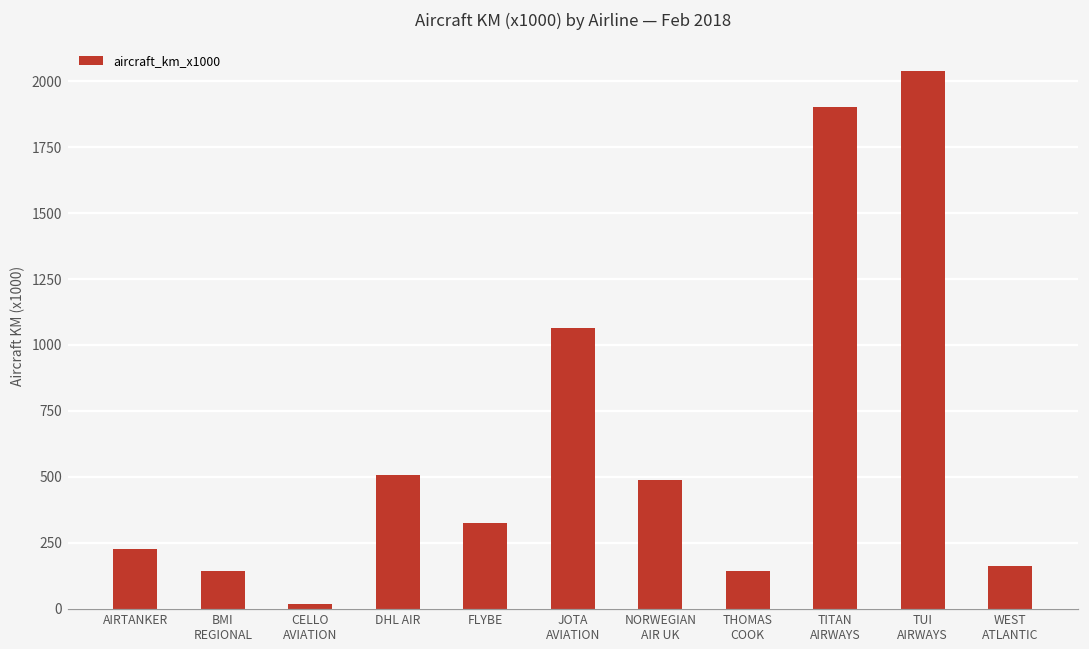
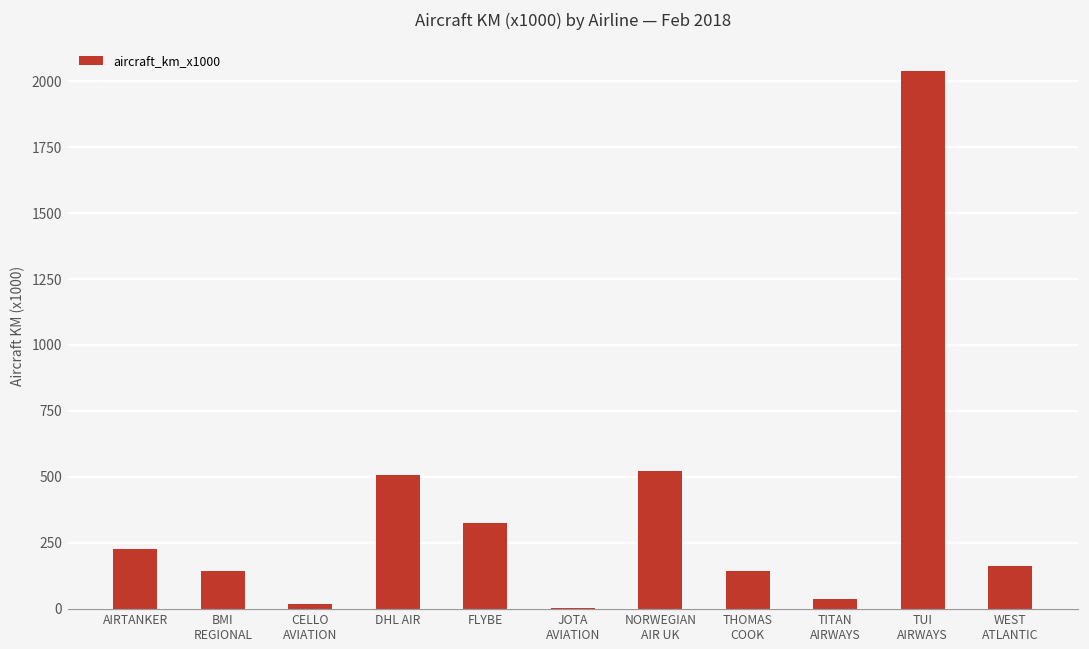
  {
    "AIRTANKER": 230,
    "BMI REGIONAL": 150,
    "CELLO AVIATION": 20,
    "DHL AIR": 510,
    "FLYBE": 320,
-   "JOTA AVIATION": 1070,
-   "NORWEGIAN AIR UK": 490,
+   "JOTA AVIATION": 0,
+   "NORWEGIAN AIR UK": 520,
    "THOMAS COOK": 140,
-   "TITAN AIRWAYS": 1900,
+   "TITAN AIRWAYS": 40,
    "TUI AIRWAYS": 2040,
    "WEST ATLANTIC": 160
  }
